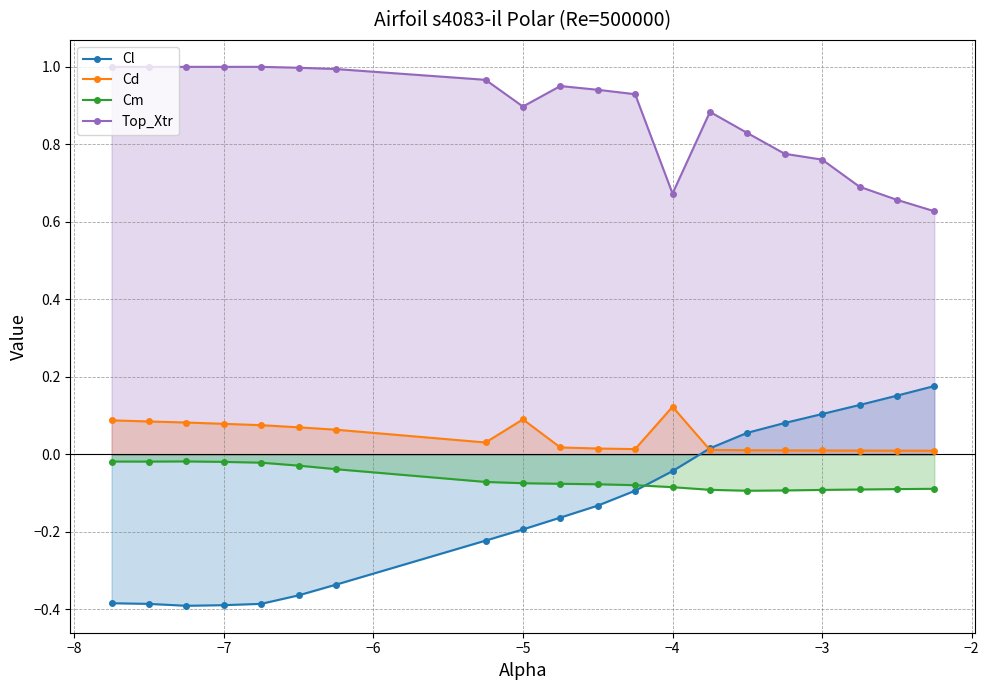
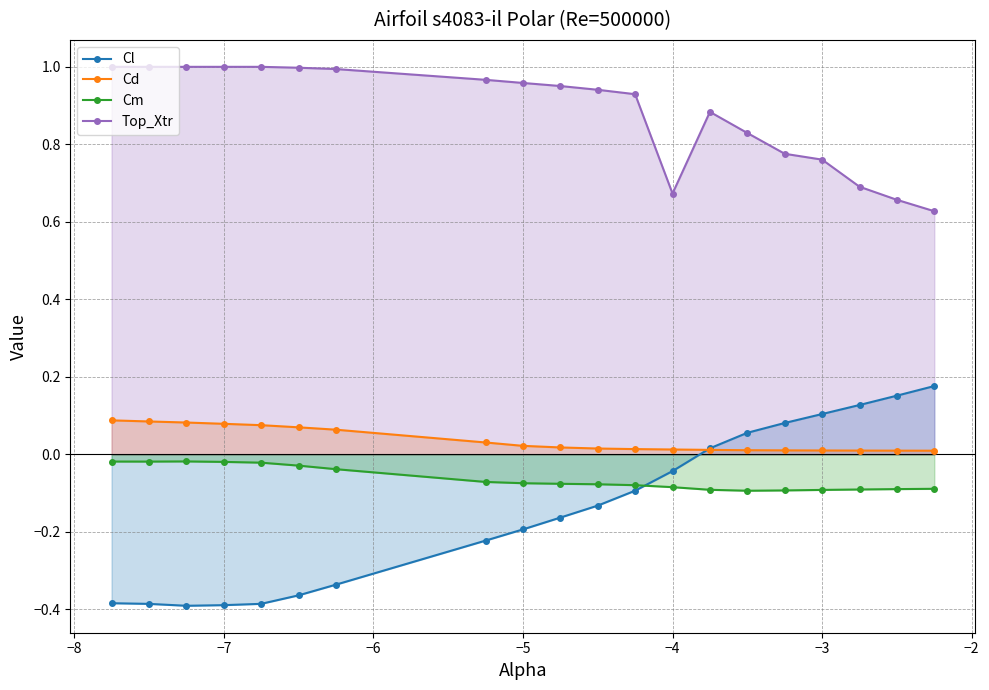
  {
    "Cd": {
      "−7": 0.08,
-     "−5": 0.09,
-     "−4": 0.12,
+     "−5": 0.02,
+     "−4": 0.01,
      "−3": 0.01
    },
    "Top_Xtr": {
      "−7": 1.00,
-     "−5": 0.90,
+     "−5": 0.96,
      "−4": 0.67,
      "−3": 0.76
    }
  }
